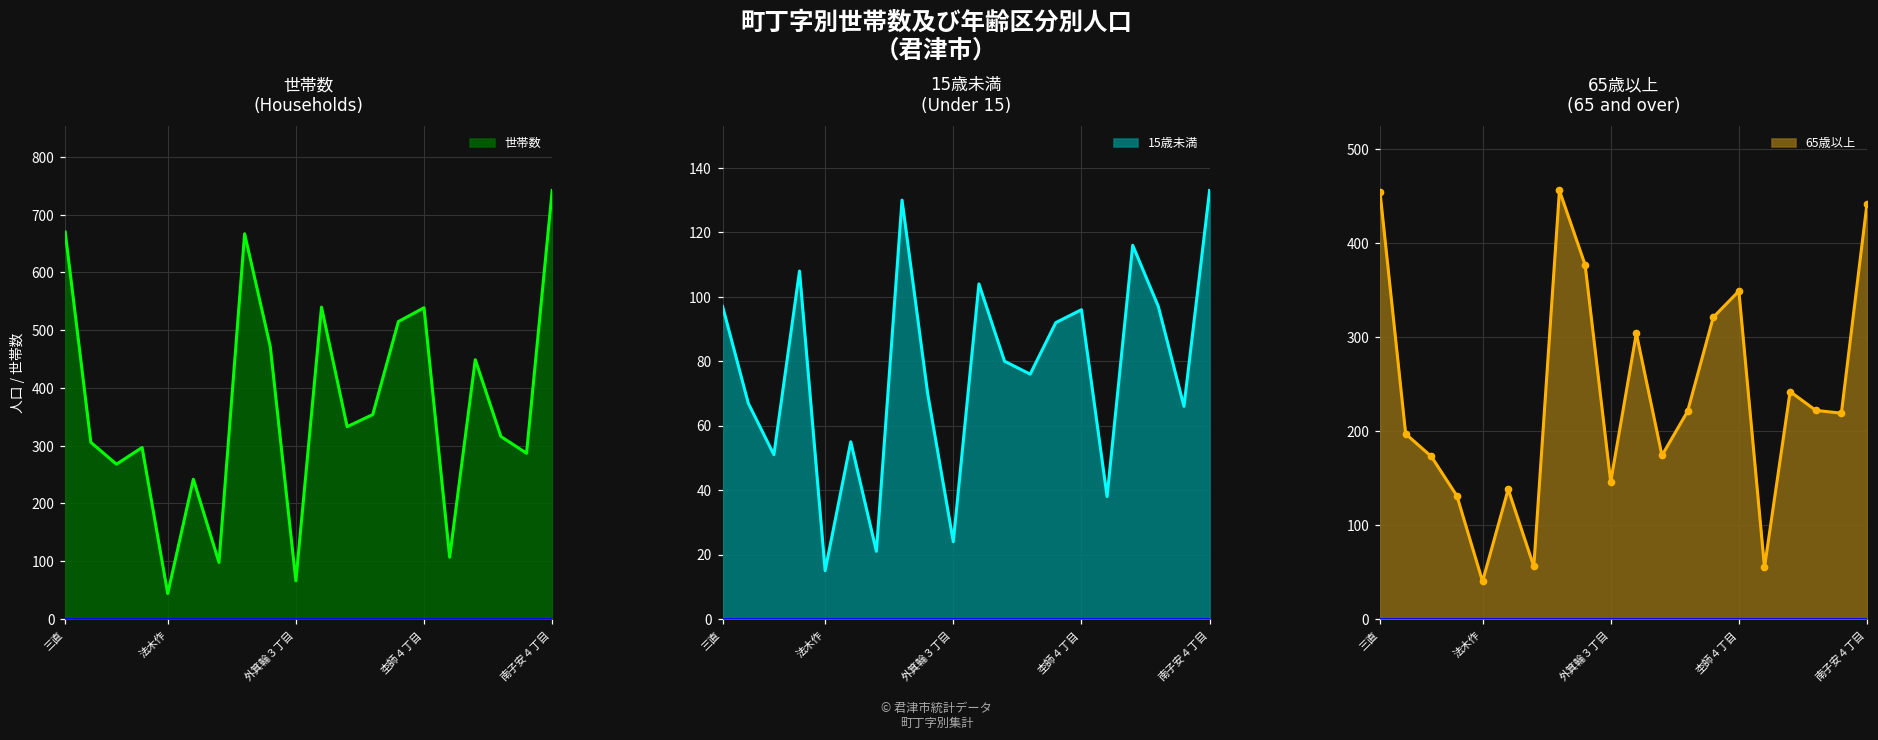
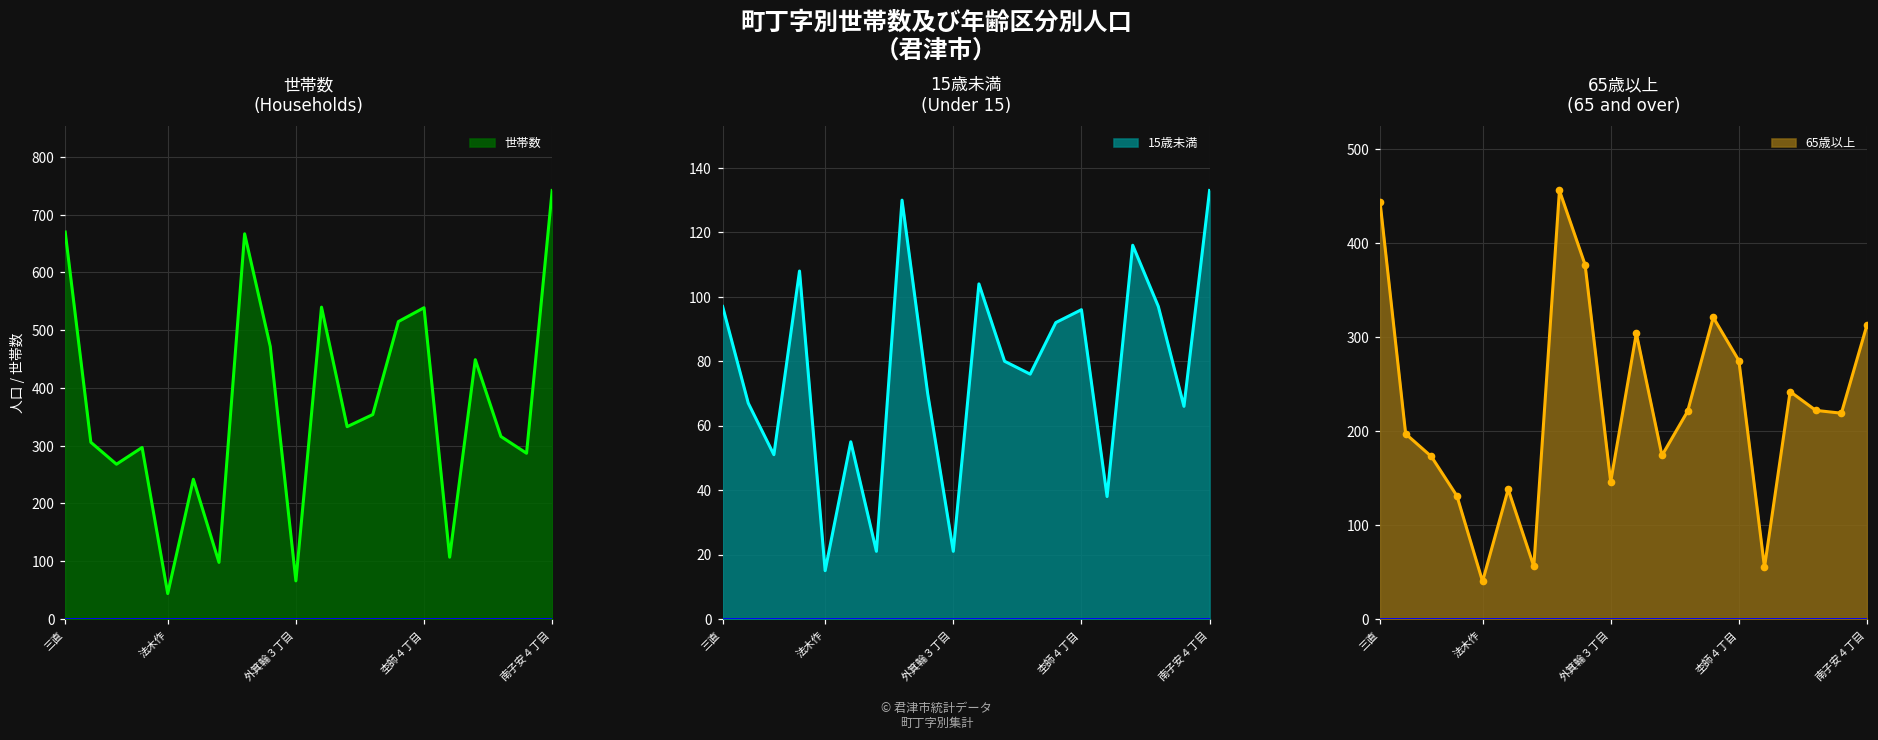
  {
    "世帯数 (Households)": {
      "三直": 670,
      "法木作": 40,
      "外箕輪３丁目": 70,
      "杢師４丁目": 540,
      "南子安４丁目": 740
    },
    "15歳未満 (Under 15)": {
      "三直": 97,
      "法木作": 15,
-     "外箕輪３丁目": 24,
+     "外箕輪３丁目": 21,
      "杢師４丁目": 96,
      "南子安４丁目": 133
    },
    "65歳以上 (65 and over)": {
-     "三直": 450,
+     "三直": 440,
      "法木作": 40,
      "外箕輪３丁目": 150,
-     "杢師４丁目": 350,
-     "南子安４丁目": 440
+     "杢師４丁目": 280,
+     "南子安４丁目": 310
    }
  }
